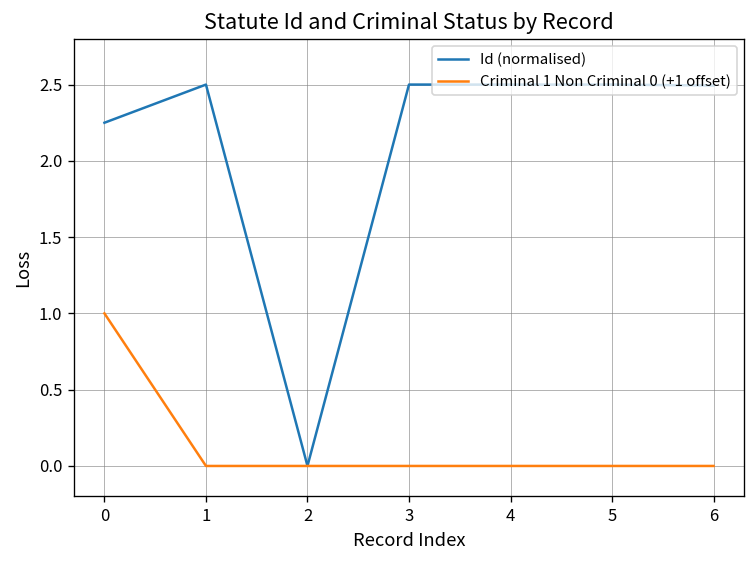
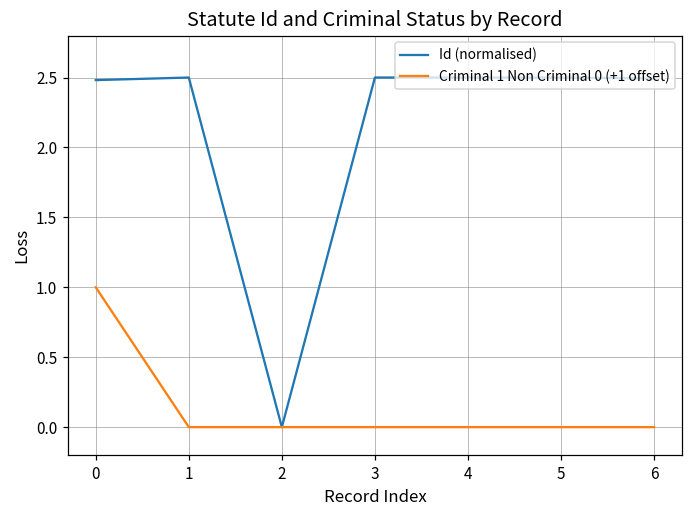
  {
    "Id (normalised)": {
-     "0": 2.25,
+     "0": 2.48,
      "1": 2.50,
      "3": 2.50
    },
    "Criminal 1 Non Criminal 0 (+1 offset)": {
      "0": 1.00,
      "1": 0.00,
      "3": 0.00,
      "4": 0.00,
      "5": 0.00,
      "6": 0.00
    }
  }
